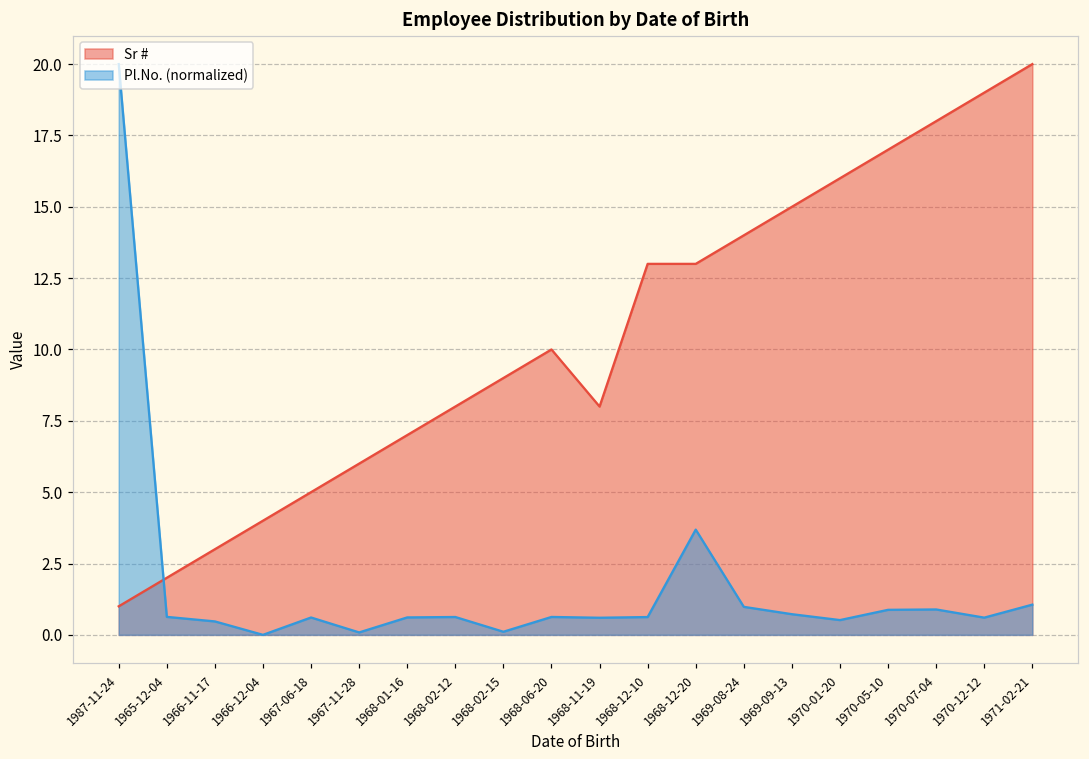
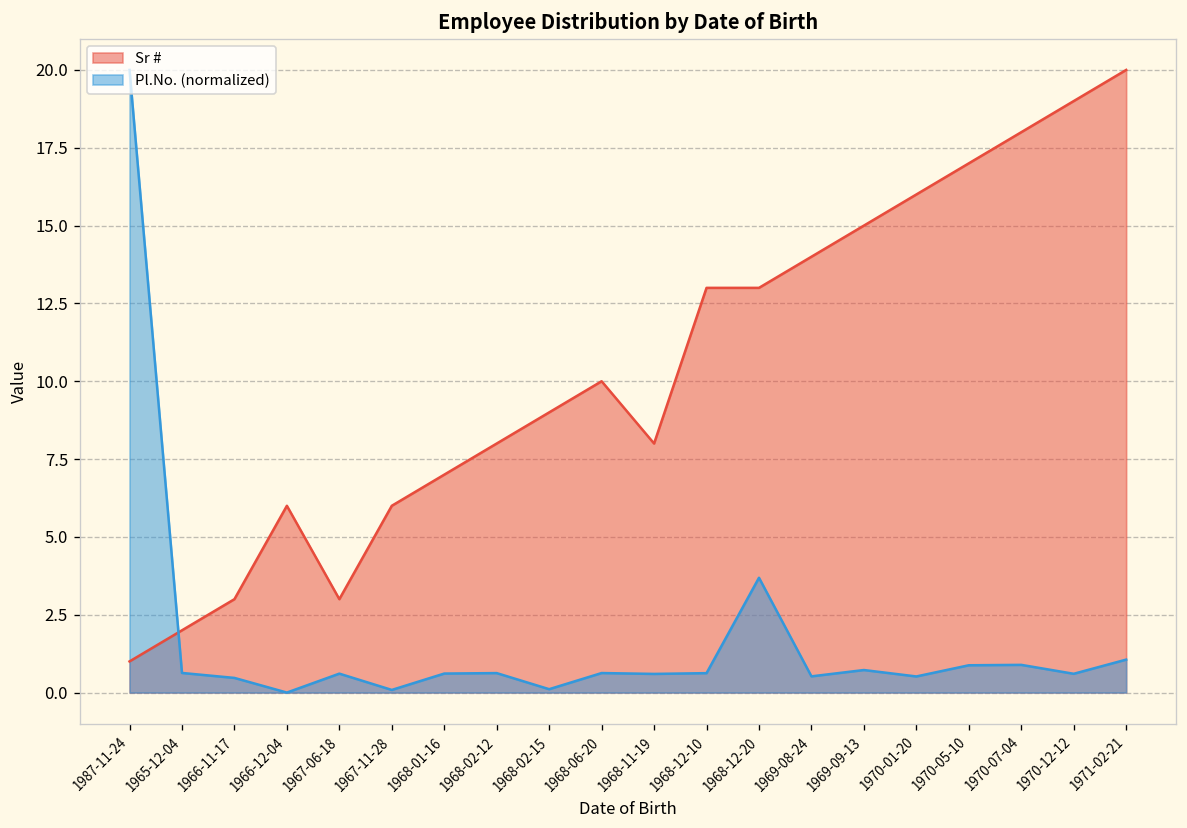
  {
    "Sr #": {
      "1987-11-24": 1,
      "1965-12-04": 2,
      "1966-11-17": 3,
-     "1966-12-04": 4,
-     "1967-06-18": 5,
+     "1966-12-04": 6,
+     "1967-06-18": 3,
      "1967-11-28": 6,
      "1968-01-16": 7,
      "1968-02-12": 8,
      "1968-02-15": 9,
      "1968-06-20": 10,
      "1968-11-19": 8,
      "1968-12-10": 13,
      "1968-12-20": 13,
      "1969-08-24": 14,
      "1969-09-13": 15,
      "1970-01-20": 16,
      "1970-05-10": 17,
      "1970-07-04": 18,
      "1970-12-12": 19,
      "1971-02-21": 20
    },
    "Pl.No. (normalized)": {
      "1965-12-04": 0.6,
      "1966-11-17": 0.5,
      "1966-12-04": 0.0,
      "1967-06-18": 0.6,
      "1967-11-28": 0.1,
      "1968-01-16": 0.6,
      "1968-02-12": 0.6,
      "1968-02-15": 0.1,
      "1968-06-20": 0.6,
      "1968-11-19": 0.6,
      "1968-12-10": 0.6,
      "1968-12-20": 3.7,
-     "1969-08-24": 1.0,
+     "1969-08-24": 0.5,
      "1969-09-13": 0.7,
      "1970-01-20": 0.5,
      "1970-05-10": 0.9,
      "1970-07-04": 0.9,
      "1970-12-12": 0.6,
      "1971-02-21": 1.1
    }
  }
